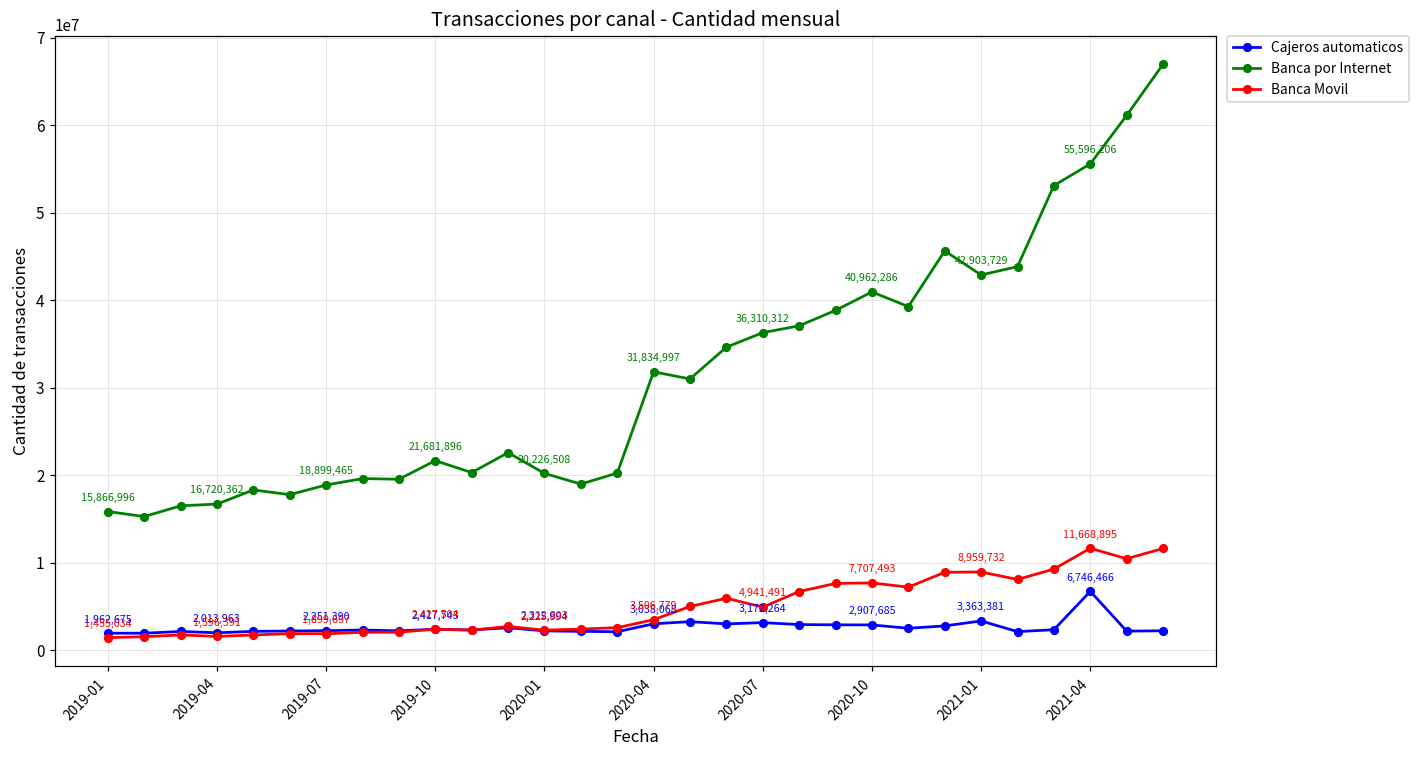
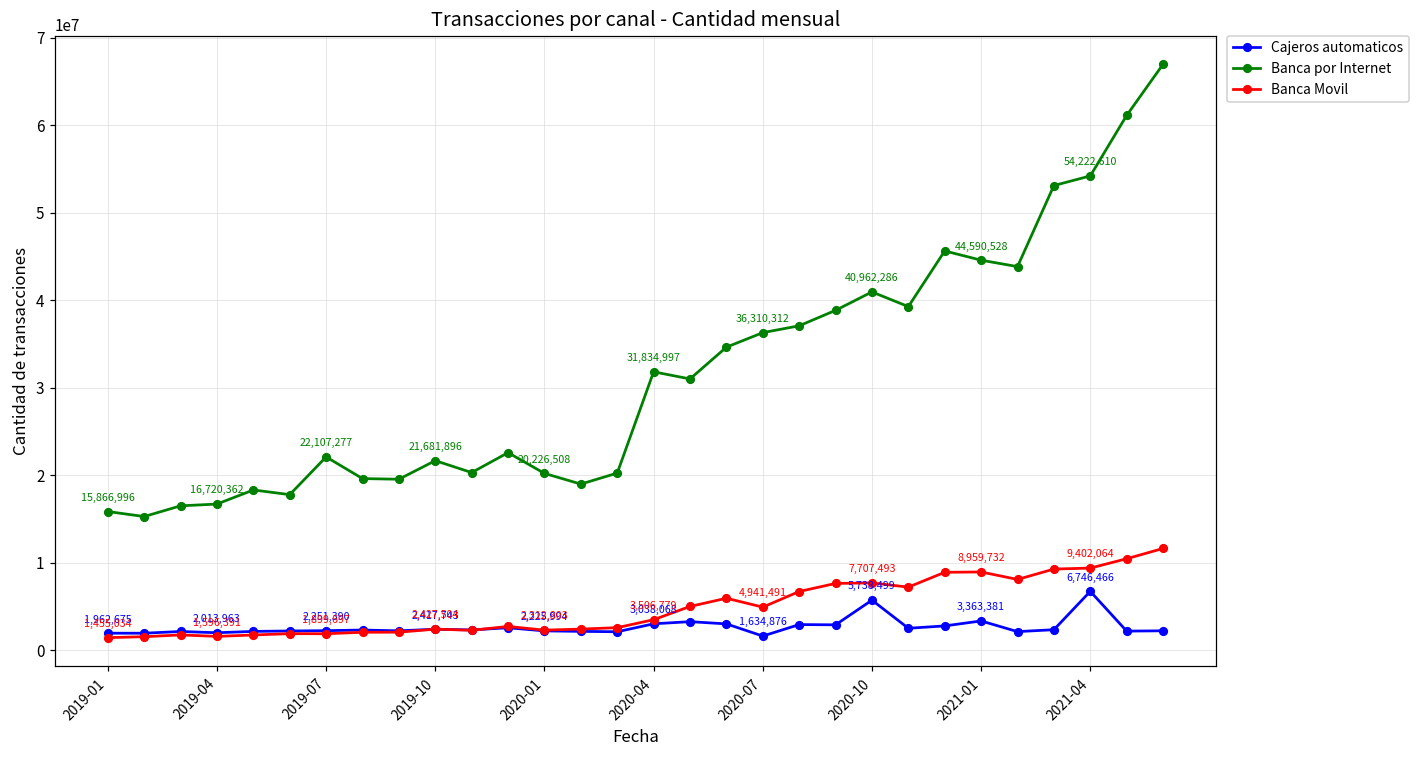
  {
    "Cajeros automaticos": {
-     "2020-07": "3,172,264",
-     "2020-10": "2,907,685",
+     "2020-07": "1,634,876",
+     "2020-10": "5,738,499",
      "2021-01": "3,363,381",
      "2021-04": "6,746,466"
    },
    "Banca por Internet": {
      "2019-01": "15,866,996",
      "2019-04": "16,720,362",
-     "2019-07": "18,899,465",
+     "2019-07": "22,107,277",
      "2019-10": "21,681,896",
      "2020-01": "20,226,508",
      "2020-04": "31,834,997",
      "2020-07": "36,310,312",
      "2020-10": "40,962,286",
-     "2021-01": "42,903,729",
-     "2021-04": "55,596,206"
+     "2021-01": "44,590,528",
+     "2021-04": "54,222,610"
    },
    "Banca Movil": {
      "2020-07": "4,941,491",
      "2020-10": "7,707,493",
      "2021-01": "8,959,732",
-     "2021-04": "11,668,895"
+     "2021-04": "9,402,064"
    }
  }
